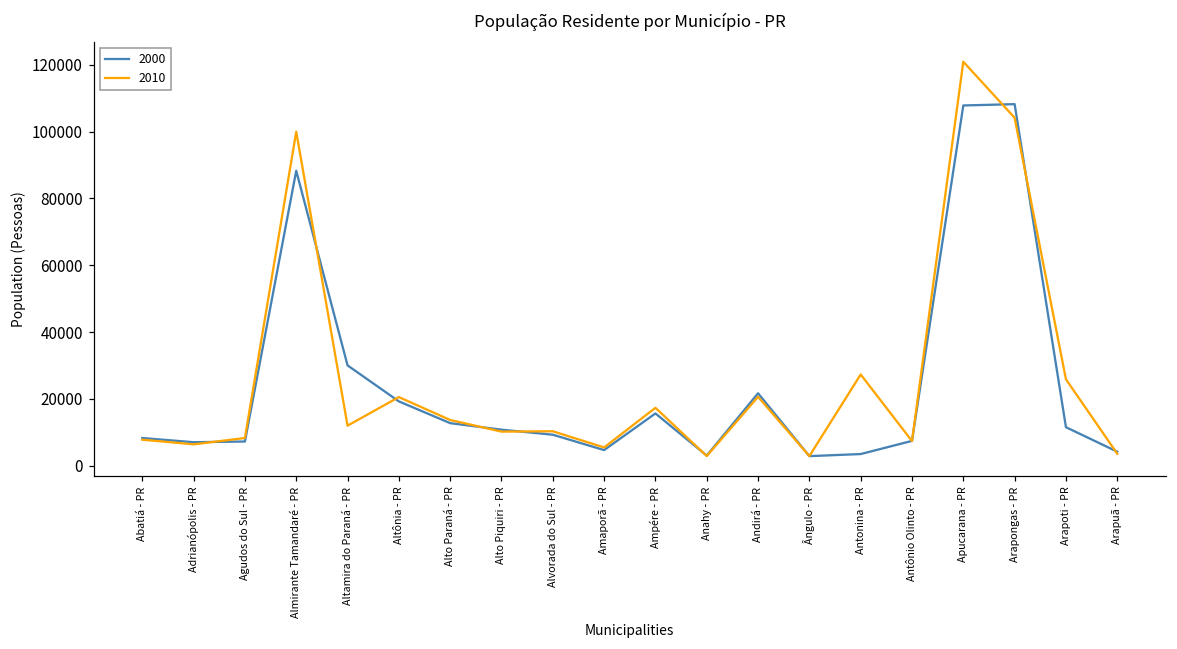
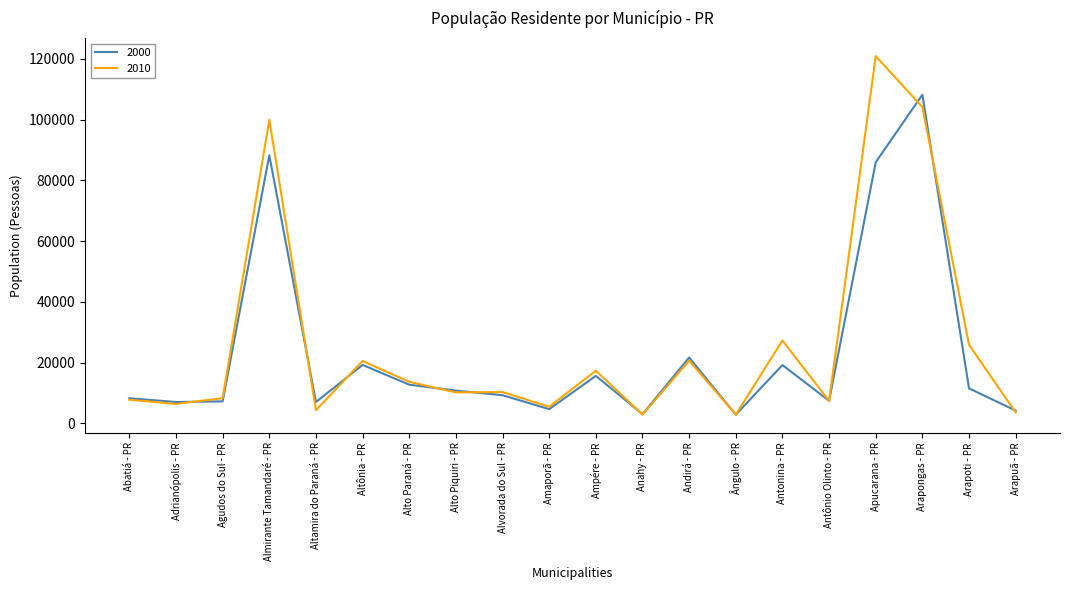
  {
    "2000": {
      "Agudos do Sul - PR": 7000,
      "Almirante Tamandaré - PR": 88000,
-     "Altamira do Paraná - PR": 30000,
+     "Altamira do Paraná - PR": 7000,
      "Altônia - PR": 19000,
      "Alto Paraná - PR": 13000,
      "Alvorada do Sul - PR": 9000,
      "Ampére - PR": 16000,
      "Andirá - PR": 22000,
-     "Antonina - PR": 3000,
-     "Apucarana - PR": 108000,
+     "Antonina - PR": 19000,
+     "Apucarana - PR": 86000,
      "Arapongas - PR": 108000,
      "Arapoti - PR": 12000
    },
    "2010": {
      "Agudos do Sul - PR": 8000,
      "Almirante Tamandaré - PR": 100000,
-     "Altamira do Paraná - PR": 12000,
+     "Altamira do Paraná - PR": 4000,
      "Altônia - PR": 21000,
      "Alto Paraná - PR": 14000,
      "Alvorada do Sul - PR": 10000,
      "Ampére - PR": 17000,
      "Andirá - PR": 21000,
      "Antonina - PR": 27000,
      "Apucarana - PR": 121000,
      "Arapongas - PR": 104000,
      "Arapoti - PR": 26000
    }
  }
